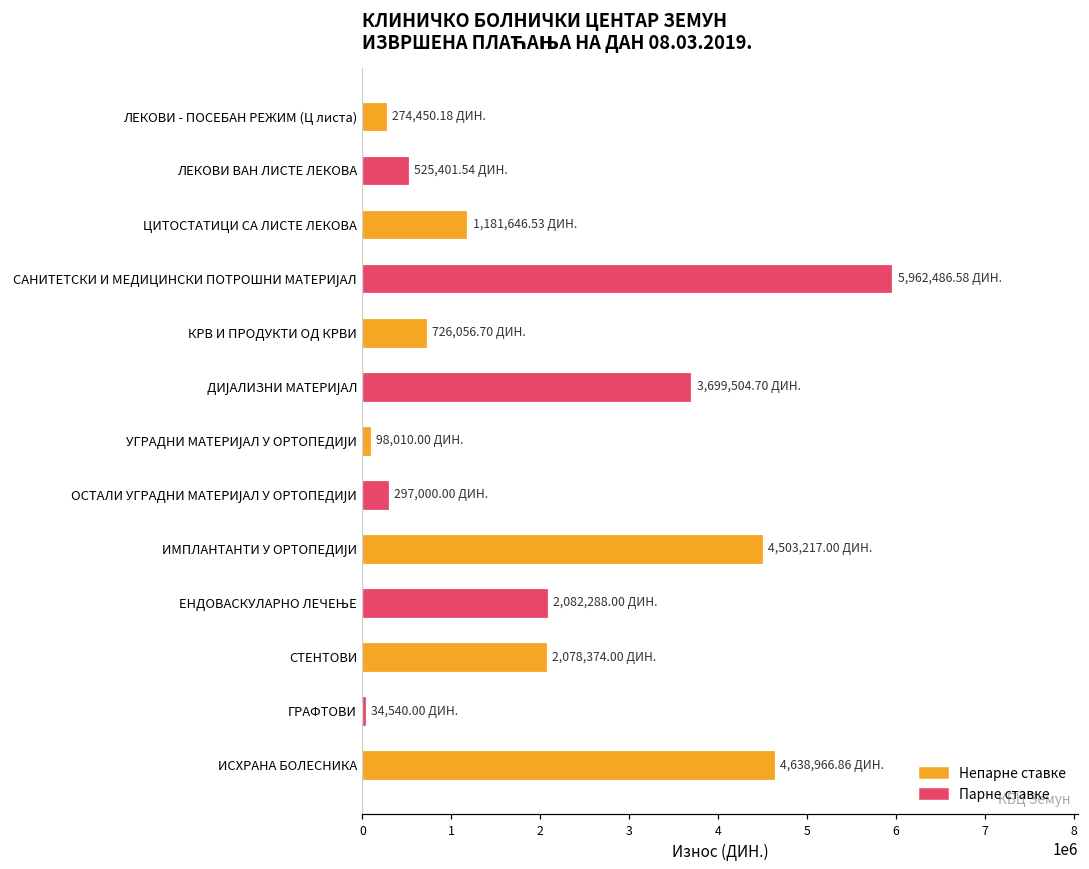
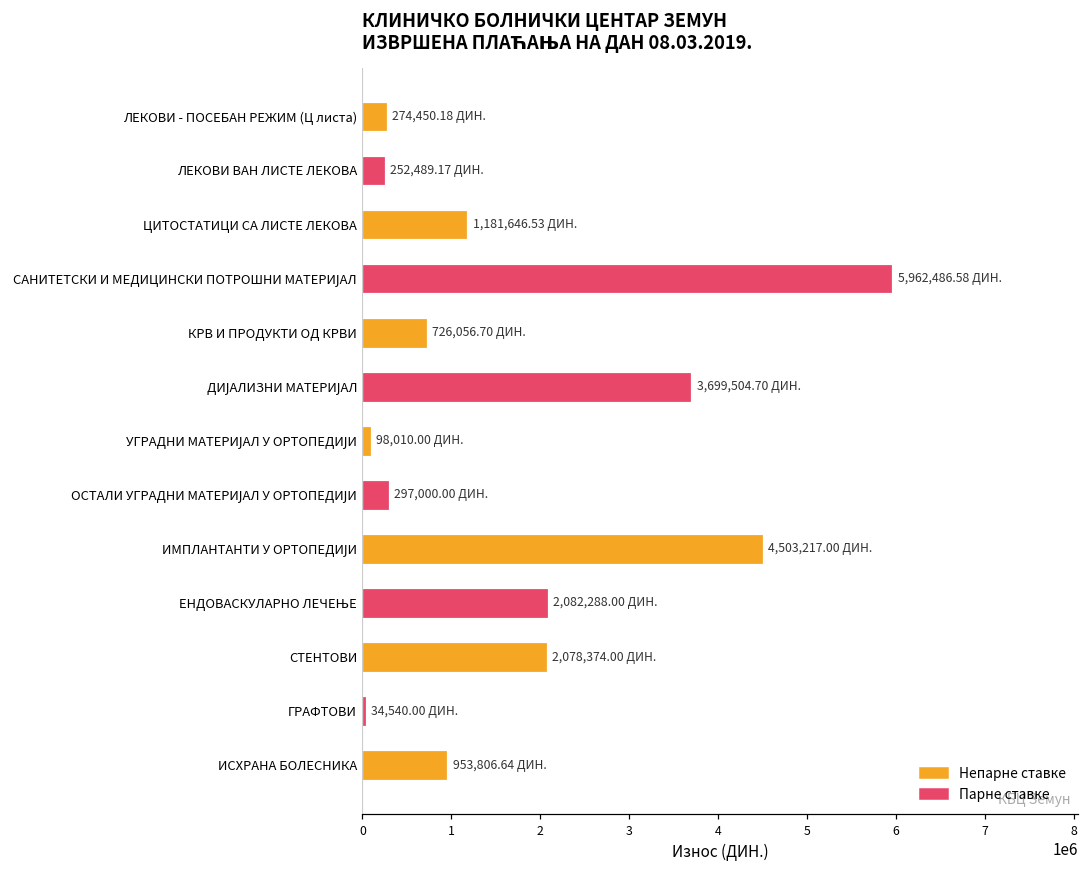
  {
    "ЛЕКОВИ - ПОСЕБАН РЕЖИМ (Ц листа)": "274,450.18",
-   "ЛЕКОВИ ВАН ЛИСТЕ ЛЕКОВА": "525,401.54",
+   "ЛЕКОВИ ВАН ЛИСТЕ ЛЕКОВА": "252,489.17",
    "ЦИТОСТАТИЦИ СА ЛИСТЕ ЛЕКОВА": "1,181,646.53",
    "САНИТЕТСКИ И МЕДИЦИНСКИ ПОТРОШНИ МАТЕРИЈАЛ": "5,962,486.58",
    "КРВ И ПРОДУКТИ ОД КРВИ": "726,056.70",
    "ДИЈАЛИЗНИ МАТЕРИЈАЛ": "3,699,504.70",
    "УГРАДНИ МАТЕРИЈАЛ У ОРТОПЕДИЈИ": "98,010.00",
    "ОСТАЛИ УГРАДНИ МАТЕРИЈАЛ У ОРТОПЕДИЈИ": "297,000.00",
    "ИМПЛАНТАНТИ У ОРТОПЕДИЈИ": "4,503,217.00",
    "ЕНДОВАСКУЛАРНО ЛЕЧЕЊЕ": "2,082,288.00",
    "СТЕНТОВИ": "2,078,374.00",
    "ГРАФТОВИ": "34,540.00",
-   "ИСХРАНА БОЛЕСНИКА": "4,638,966.86"
+   "ИСХРАНА БОЛЕСНИКА": "953,806.64"
  }
